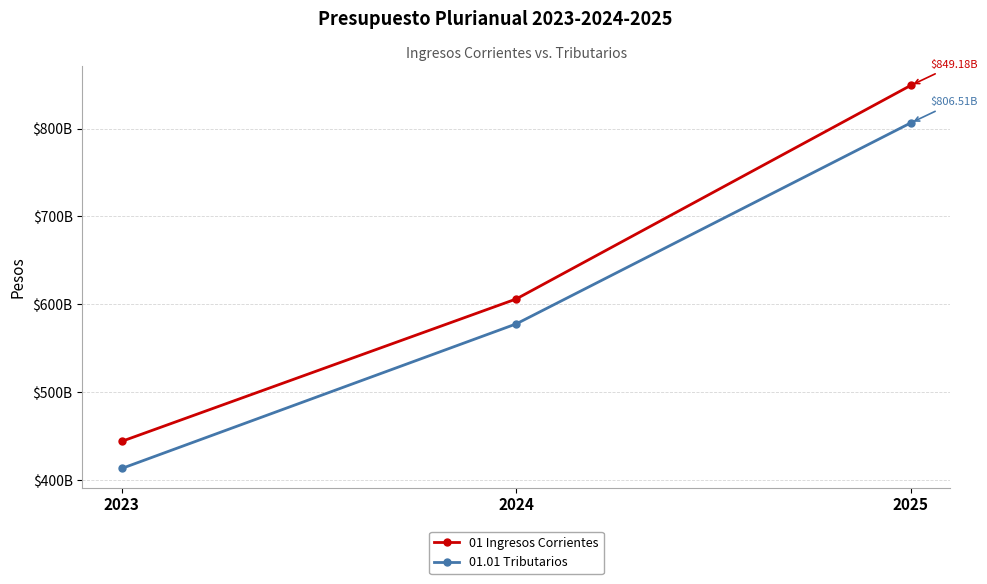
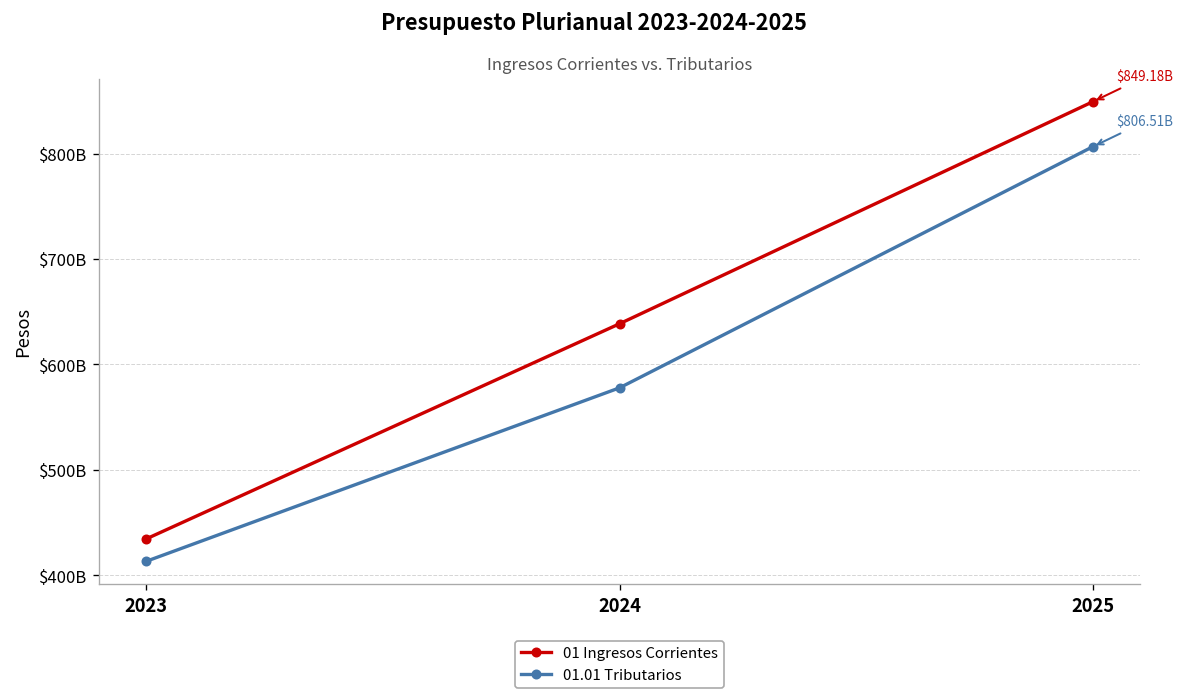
  {
    "01 Ingresos Corrientes": {
-     "2023": "$440000000000",
-     "2024": "$610000000000"
+     "2023": "$430000000000",
+     "2024": "$640000000000"
    },
    "01.01 Tributarios": {
      "2025": "$806.51B"
    }
  }
